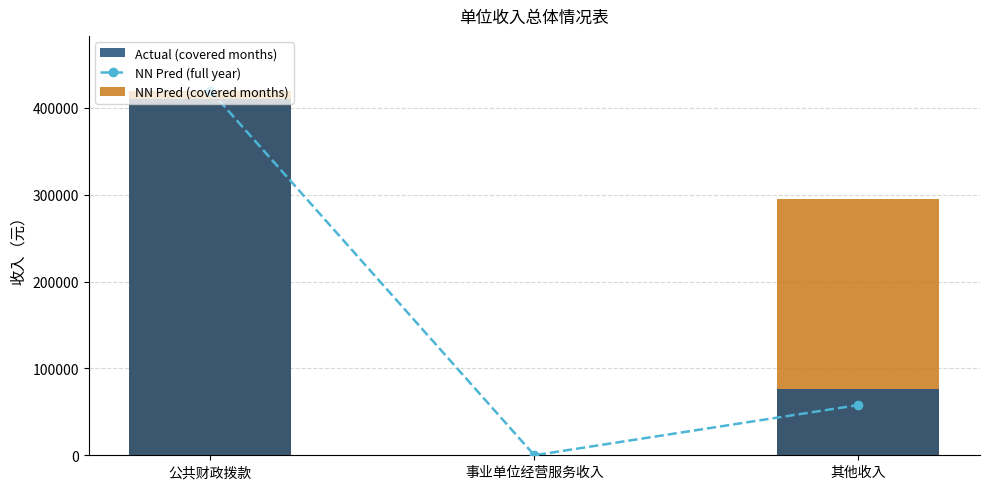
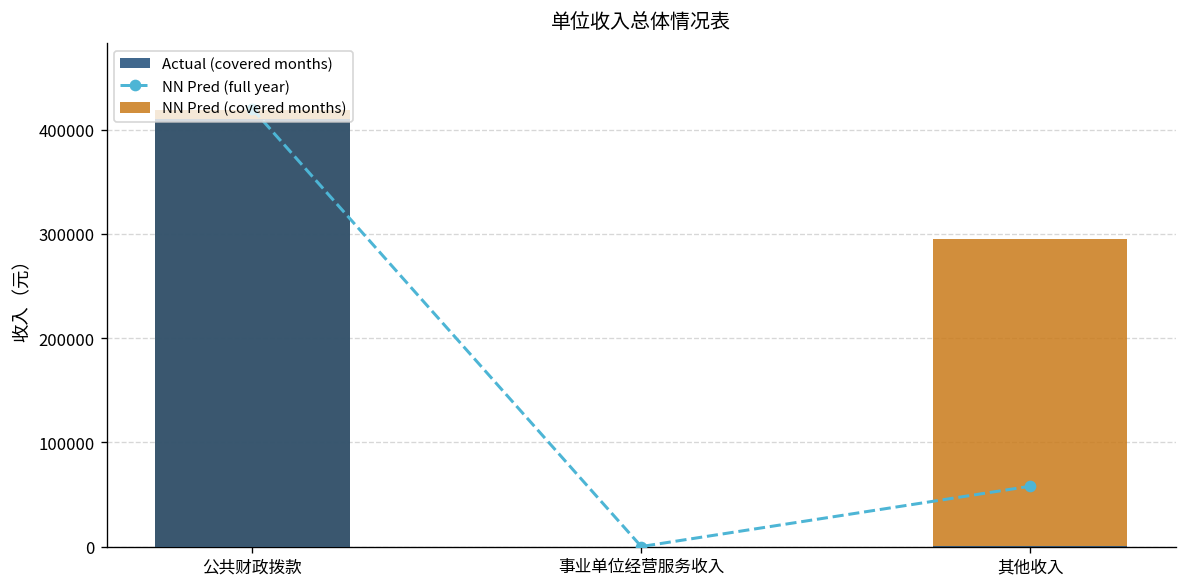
  {
    "NN Pred (full year)": {
      "事业单位经营服务收入": 0,
      "其他收入": 60000
    },
    "NN Pred (covered months)": {
      "事业单位经营服务收入": 0,
      "其他收入": 290000
    },
    "Actual (covered months)": {
      "事业单位经营服务收入": 0,
-     "其他收入": 80000
+     "其他收入": 0
    }
  }
